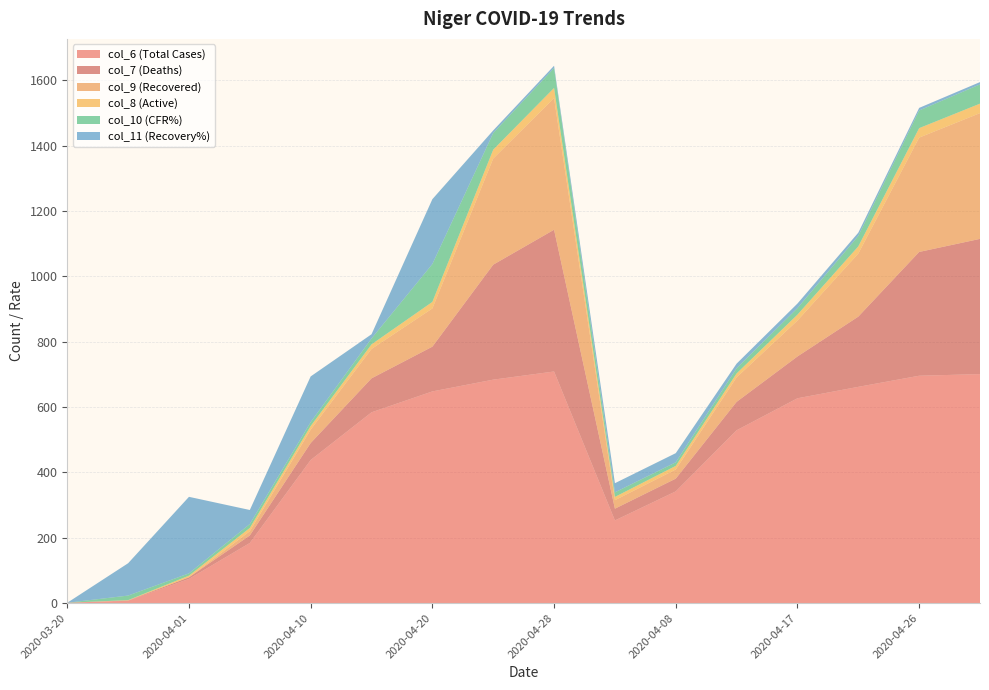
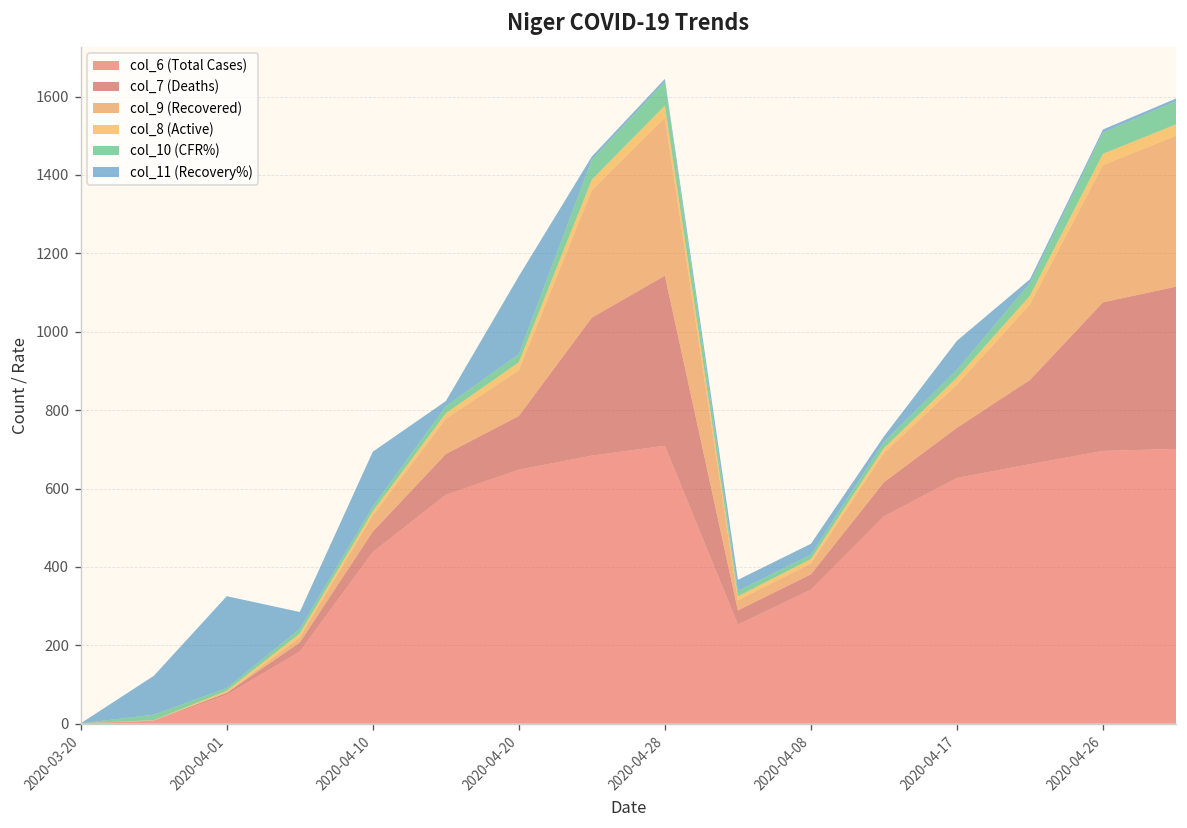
  {
    "col_10 (CFR%)": {
      "2020-04-10": 10,
-     "2020-04-20": 120,
+     "2020-04-20": 20,
      "2020-04-08": 10,
      "2020-04-17": 20,
      "2020-04-26": 50
    },
    "col_11 (Recovery%)": {
      "2020-04-01": 230,
      "2020-04-10": 140,
      "2020-04-20": 200,
      "2020-04-08": 30,
-     "2020-04-17": 10,
+     "2020-04-17": 70,
      "2020-04-26": 10
    }
  }
